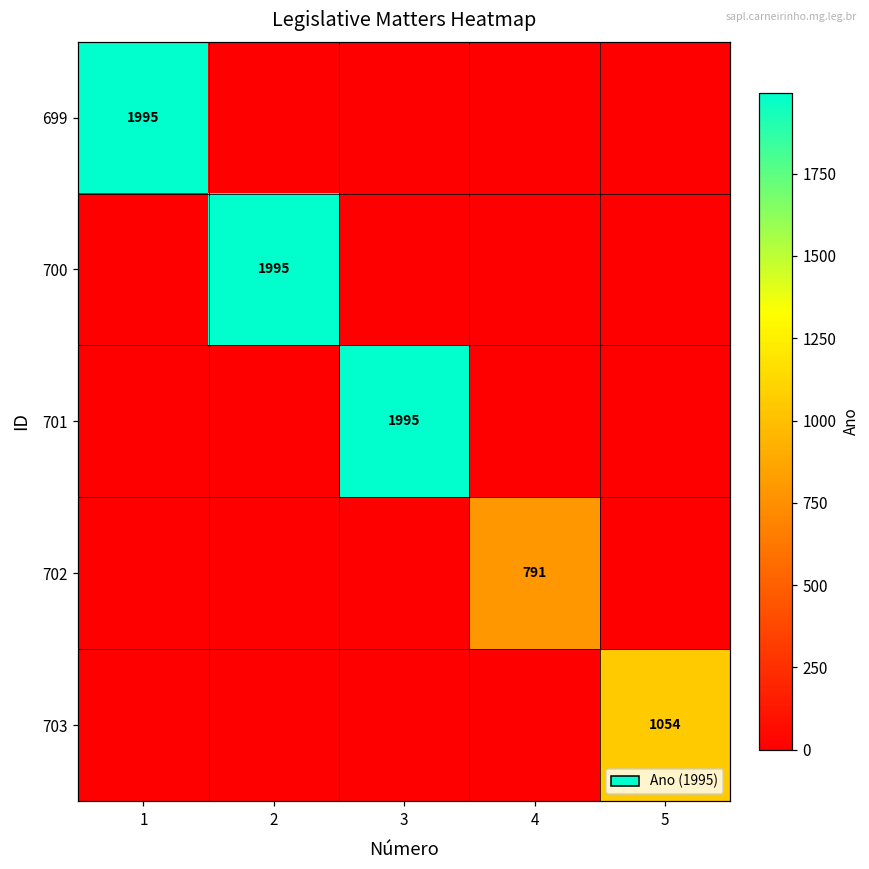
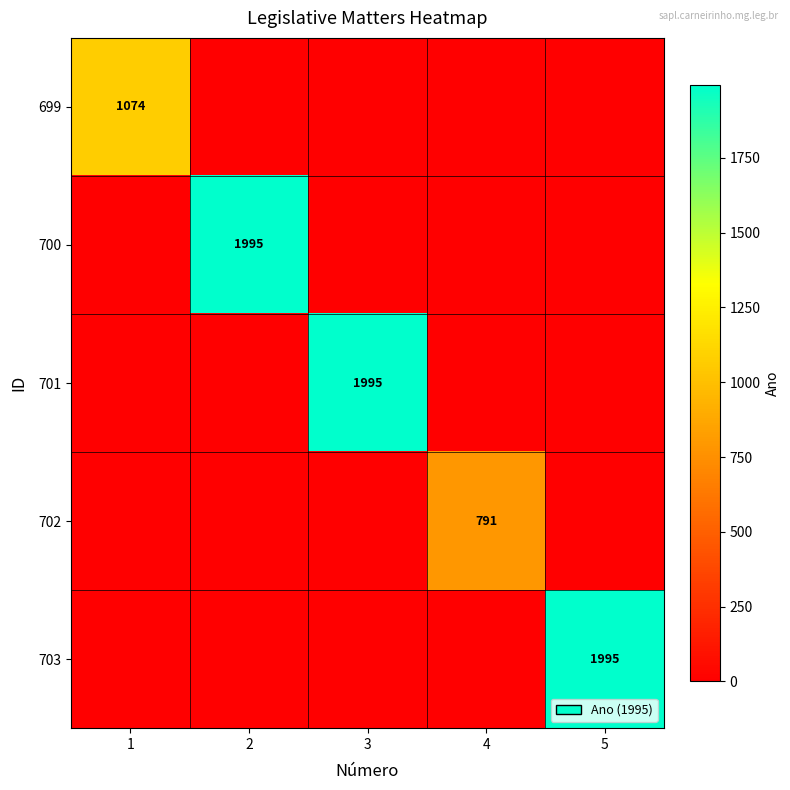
  {
    "699": {
-     "1": 1995
+     "1": 1074
    },
    "700": {
      "2": 1995
    },
    "701": {
      "3": 1995
    },
    "702": {
      "4": 791
    },
    "703": {
-     "5": 1054
+     "5": 1995
    }
  }
